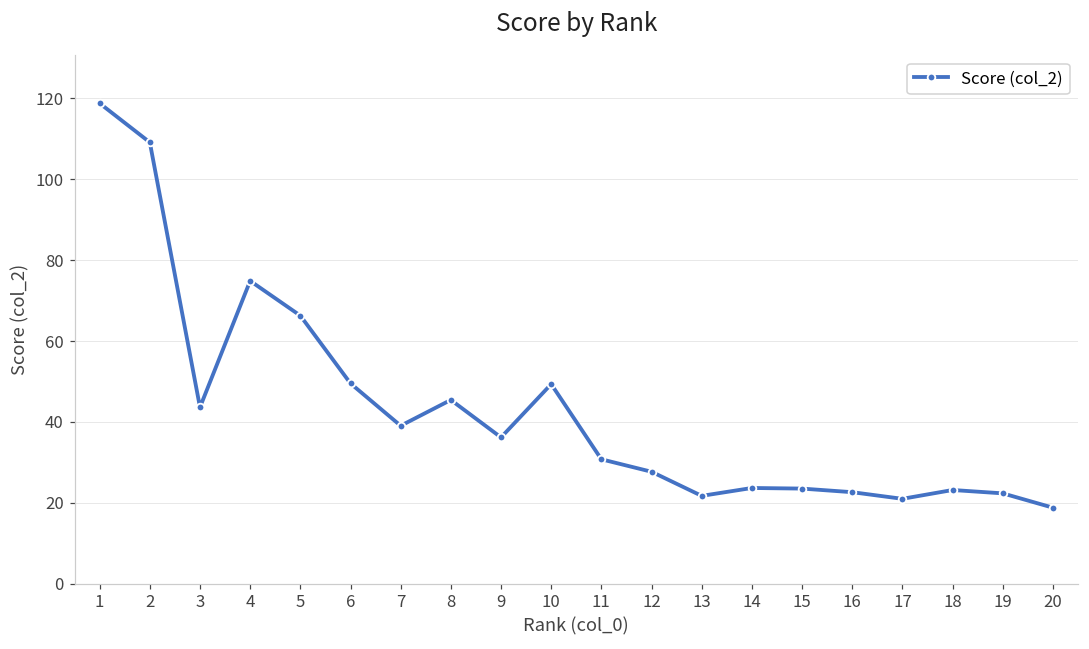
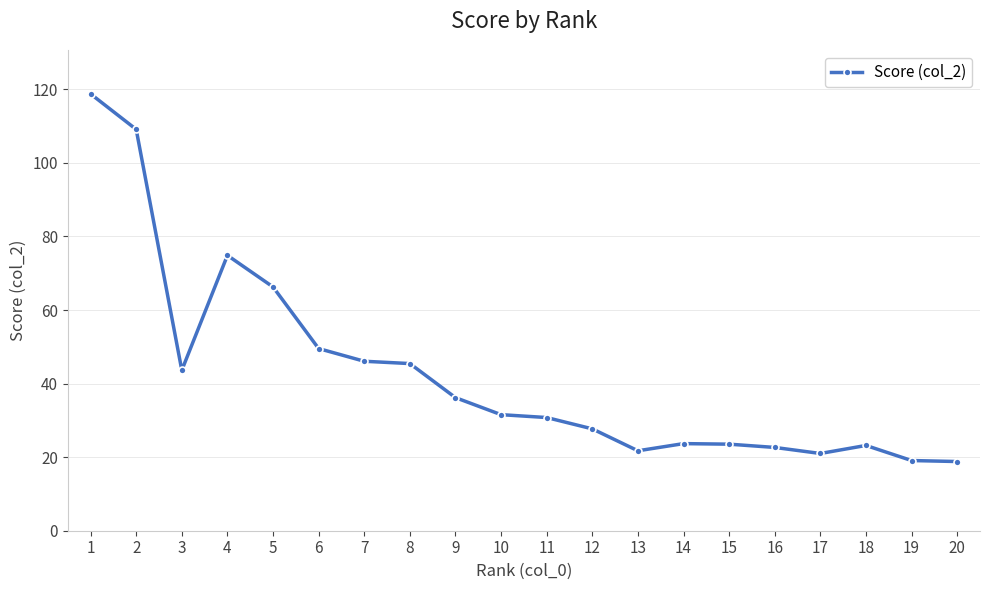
  {
    "1": 119,
    "2": 109,
    "3": 44,
    "4": 75,
    "5": 66,
    "6": 50,
-   "7": 39,
+   "7": 46,
    "8": 45,
    "9": 36,
-   "10": 49,
+   "10": 32,
    "11": 31,
    "12": 28,
    "13": 22,
    "14": 24,
    "15": 24,
    "16": 23,
    "17": 21,
    "18": 23,
-   "19": 22,
+   "19": 19,
    "20": 19
  }
